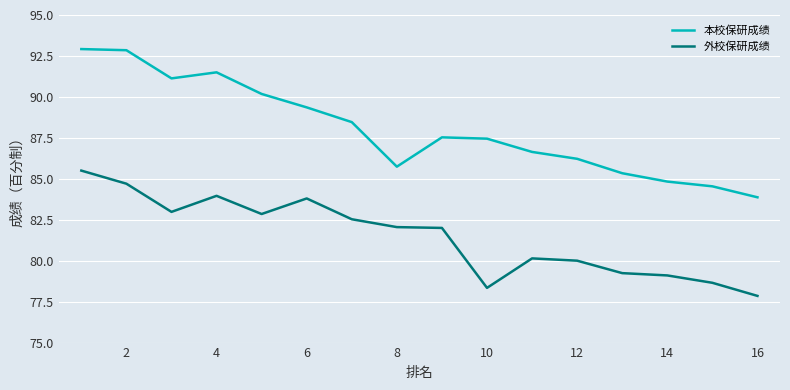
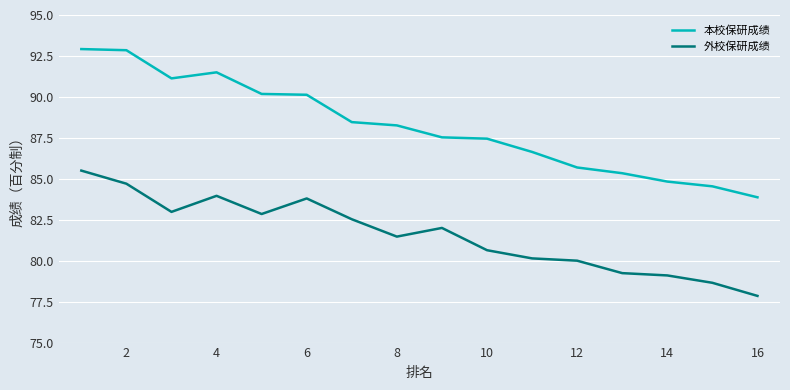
  {
    "本校保研成绩": {
      "2": 92.9,
      "4": 91.5,
-     "6": 89.4,
-     "8": 85.7,
+     "6": 90.1,
+     "8": 88.3,
      "10": 87.5,
-     "12": 86.2,
+     "12": 85.7,
      "14": 84.8,
      "16": 83.9
    },
    "外校保研成绩": {
      "2": 84.7,
      "4": 84.0,
      "6": 83.8,
-     "8": 82.1,
-     "10": 78.3,
+     "8": 81.5,
+     "10": 80.6,
      "12": 80.0,
      "14": 79.1,
      "16": 77.9
    }
  }
